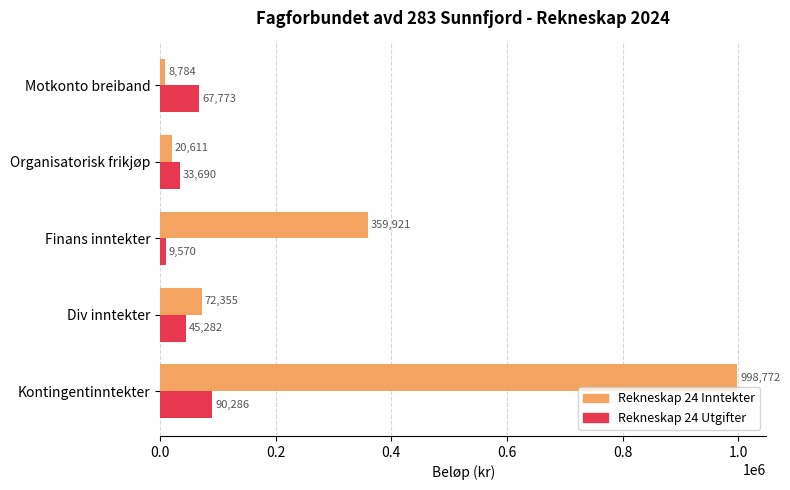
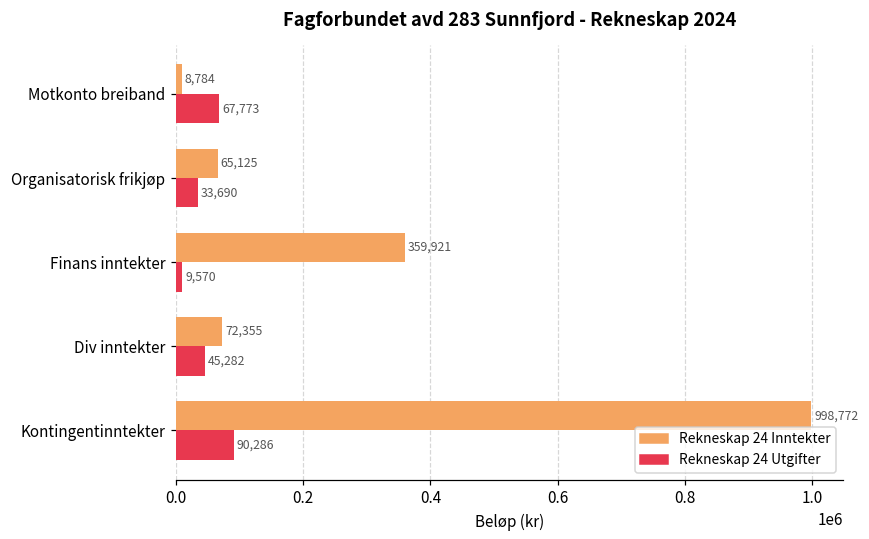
  {
    "Rekneskap 24 Inntekter": {
      "Motkonto breiband": "8,784",
-     "Organisatorisk frikjøp": "20,611",
+     "Organisatorisk frikjøp": "65,125",
      "Finans inntekter": "359,921",
      "Div inntekter": "72,355",
      "Kontingentinntekter": "998,772"
    },
    "Rekneskap 24 Utgifter": {
      "Motkonto breiband": "67,773",
      "Organisatorisk frikjøp": "33,690",
      "Finans inntekter": "9,570",
      "Div inntekter": "45,282",
      "Kontingentinntekter": "90,286"
    }
  }
